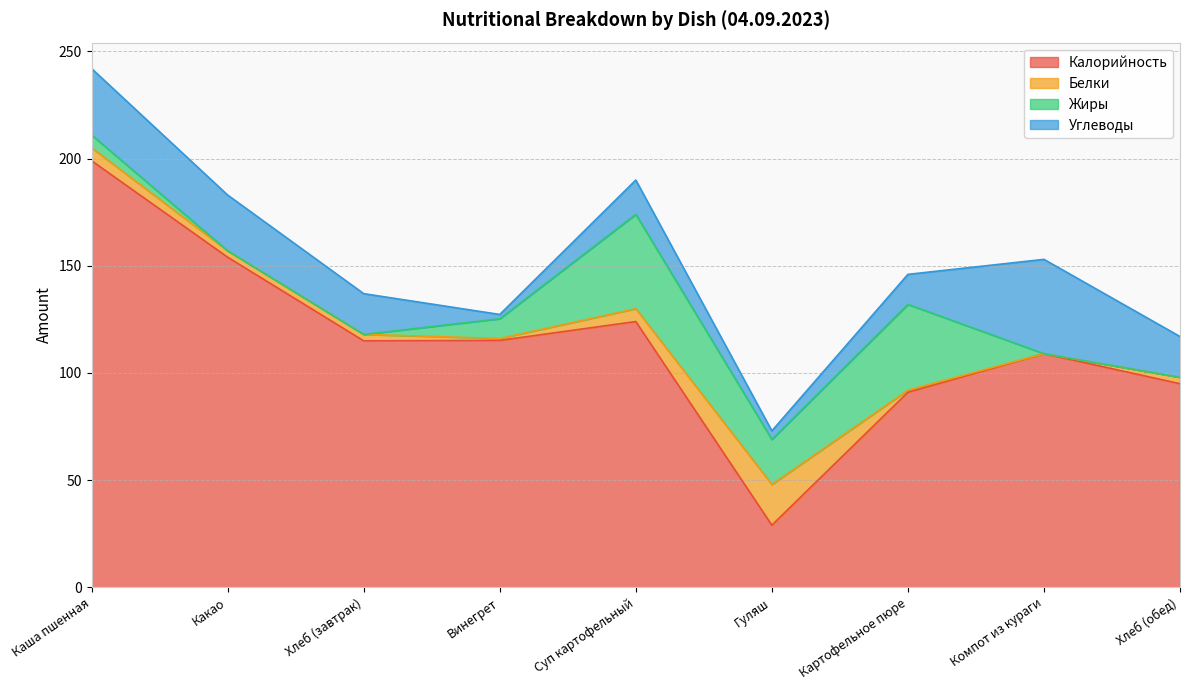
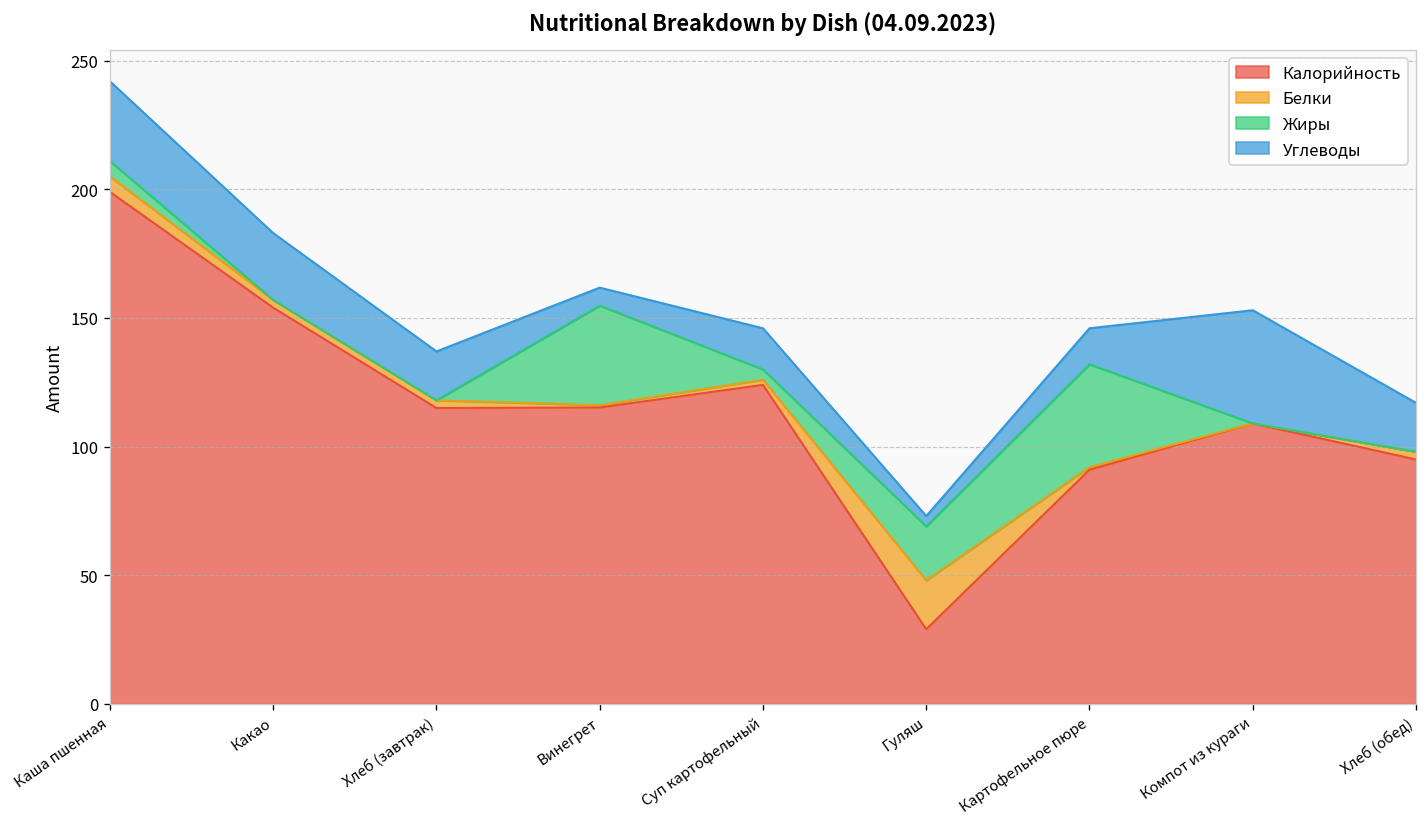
  {
    "Калорийность": {
      "Каша пшенная": 199,
      "Какао": 154,
      "Хлеб (завтрак)": 115,
      "Суп картофельный": 124,
      "Гуляш": 29,
      "Хлеб (обед)": 95
    },
    "Белки": {
      "Каша пшенная": 6,
-     "Суп картофельный": 6,
+     "Суп картофельный": 2,
      "Гуляш": 19
    },
    "Жиры": {
      "Каша пшенная": 6,
-     "Винегрет": 9,
-     "Суп картофельный": 44,
+     "Винегрет": 39,
+     "Суп картофельный": 4,
      "Гуляш": 21,
      "Картофельное пюре": 40
    },
    "Углеводы": {
      "Каша пшенная": 31,
      "Какао": 26,
      "Хлеб (завтрак)": 19,
-     "Винегрет": 2,
+     "Винегрет": 7,
      "Суп картофельный": 16,
      "Гуляш": 4,
      "Картофельное пюре": 14,
      "Компот из кураги": 44,
      "Хлеб (обед)": 19
    }
  }
